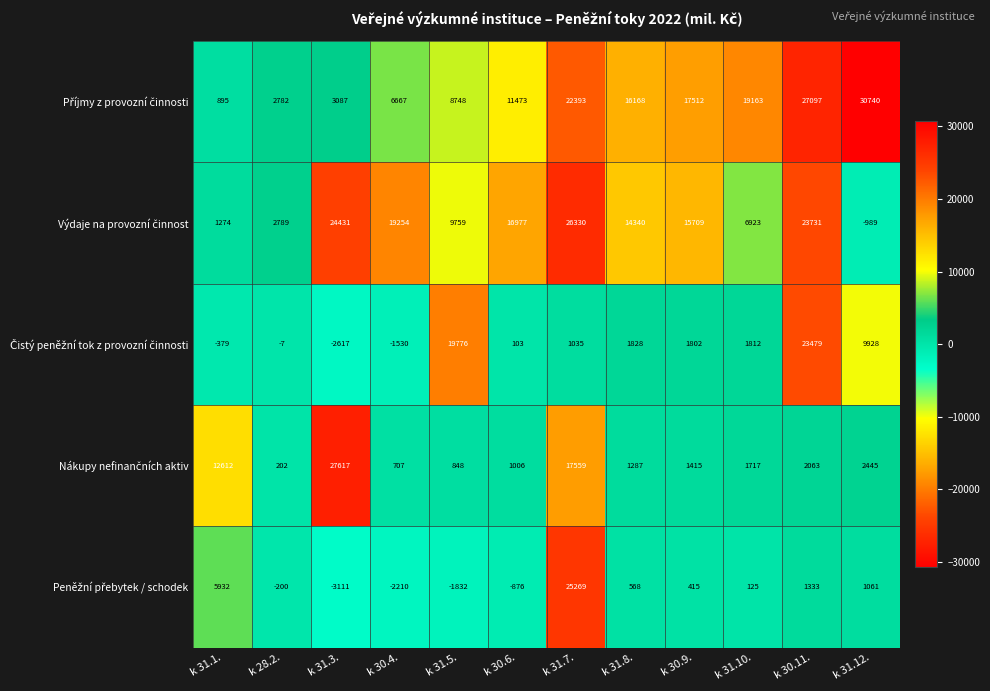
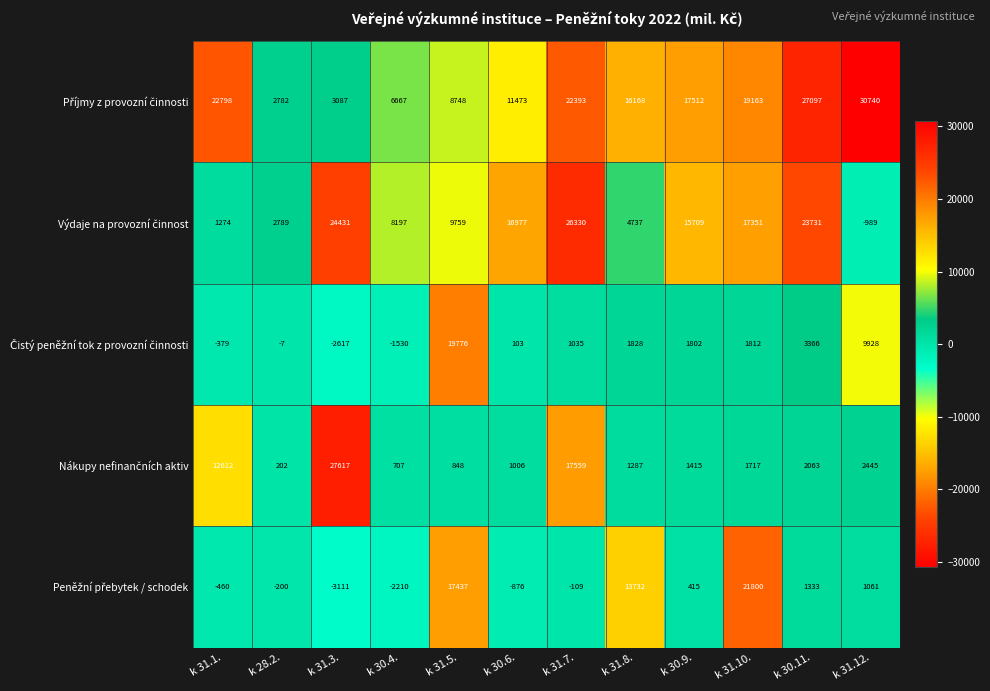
  {
    "Příjmy z provozní činnosti": {
-     "k 31.1.": 895,
+     "k 31.1.": 22798,
      "k 28.2.": 2782,
      "k 31.3.": 3087,
      "k 30.4.": 6667,
      "k 31.5.": 8748,
      "k 30.6.": 11473,
      "k 31.7.": 22393,
      "k 31.8.": 16168,
      "k 30.9.": 17512,
      "k 31.10.": 19163,
      "k 30.11.": 27097,
      "k 31.12.": 30740
    },
    "Výdaje na provozní činnost": {
      "k 31.1.": 1274,
      "k 28.2.": 2789,
      "k 31.3.": 24431,
-     "k 30.4.": 19254,
+     "k 30.4.": 8197,
      "k 31.5.": 9759,
      "k 30.6.": 16977,
      "k 31.7.": 26330,
-     "k 31.8.": 14340,
+     "k 31.8.": 4737,
      "k 30.9.": 15709,
-     "k 31.10.": 6923,
+     "k 31.10.": 17351,
      "k 30.11.": 23731,
      "k 31.12.": -989
    },
    "Čistý peněžní tok z provozní činnosti": {
      "k 31.1.": -379,
      "k 28.2.": -7,
      "k 31.3.": -2617,
      "k 30.4.": -1530,
      "k 31.5.": 19776,
      "k 30.6.": 103,
      "k 31.7.": 1035,
      "k 31.8.": 1828,
      "k 30.9.": 1802,
      "k 31.10.": 1812,
-     "k 30.11.": 23479,
+     "k 30.11.": 3366,
      "k 31.12.": 9928
    },
    "Nákupy nefinančních aktiv": {
      "k 31.1.": 12612,
      "k 28.2.": 202,
      "k 31.3.": 27617,
      "k 30.4.": 707,
      "k 31.5.": 848,
      "k 30.6.": 1006,
      "k 31.7.": 17559,
      "k 31.8.": 1287,
      "k 30.9.": 1415,
      "k 31.10.": 1717,
      "k 30.11.": 2063,
      "k 31.12.": 2445
    },
    "Peněžní přebytek / schodek": {
-     "k 31.1.": 5932,
+     "k 31.1.": -460,
      "k 28.2.": -200,
      "k 31.3.": -3111,
      "k 30.4.": -2210,
-     "k 31.5.": -1832,
+     "k 31.5.": 17437,
      "k 30.6.": -876,
-     "k 31.7.": 25269,
-     "k 31.8.": 568,
+     "k 31.7.": -109,
+     "k 31.8.": 13732,
      "k 30.9.": 415,
-     "k 31.10.": 125,
+     "k 31.10.": 21800,
      "k 30.11.": 1333,
      "k 31.12.": 1061
    }
  }
